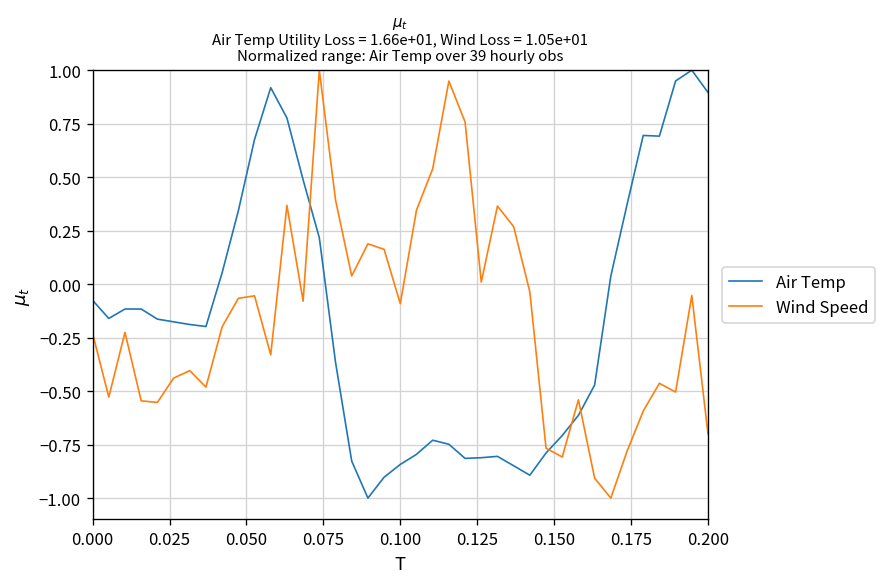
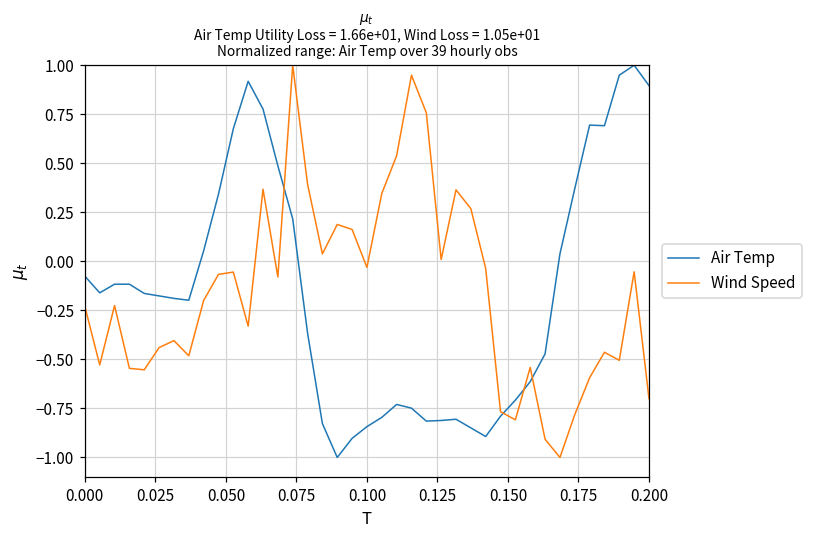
  {
    "Air Temp": {
      "0.000": -0.08,
      "0.100": -0.84,
      "0.200": 0.90
    },
    "Wind Speed": {
      "0.000": -0.23,
-     "0.100": -0.09,
+     "0.100": -0.03,
      "0.200": -0.70
    }
  }
